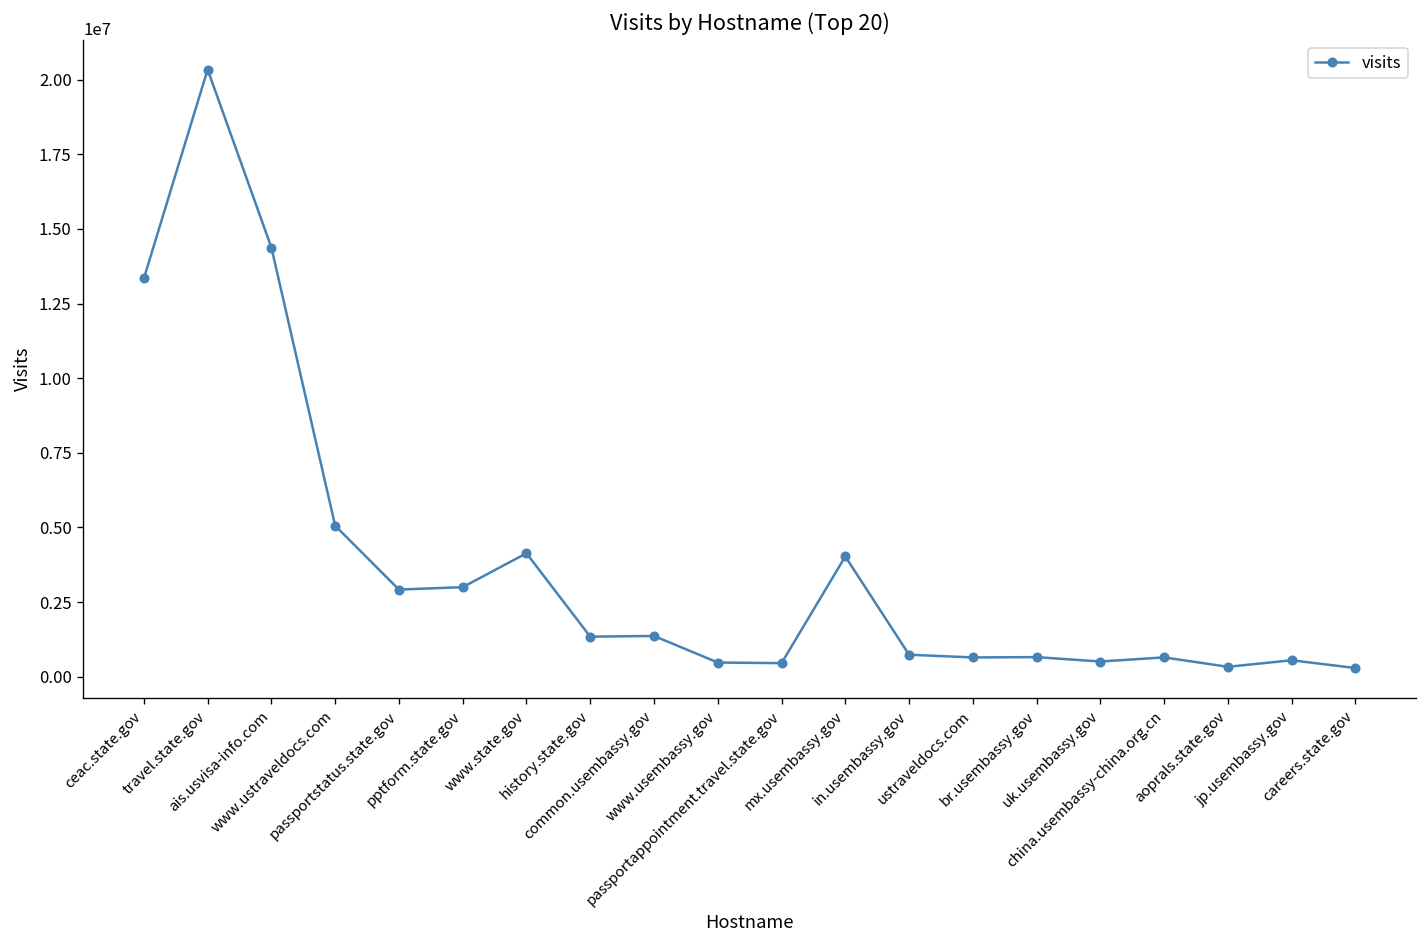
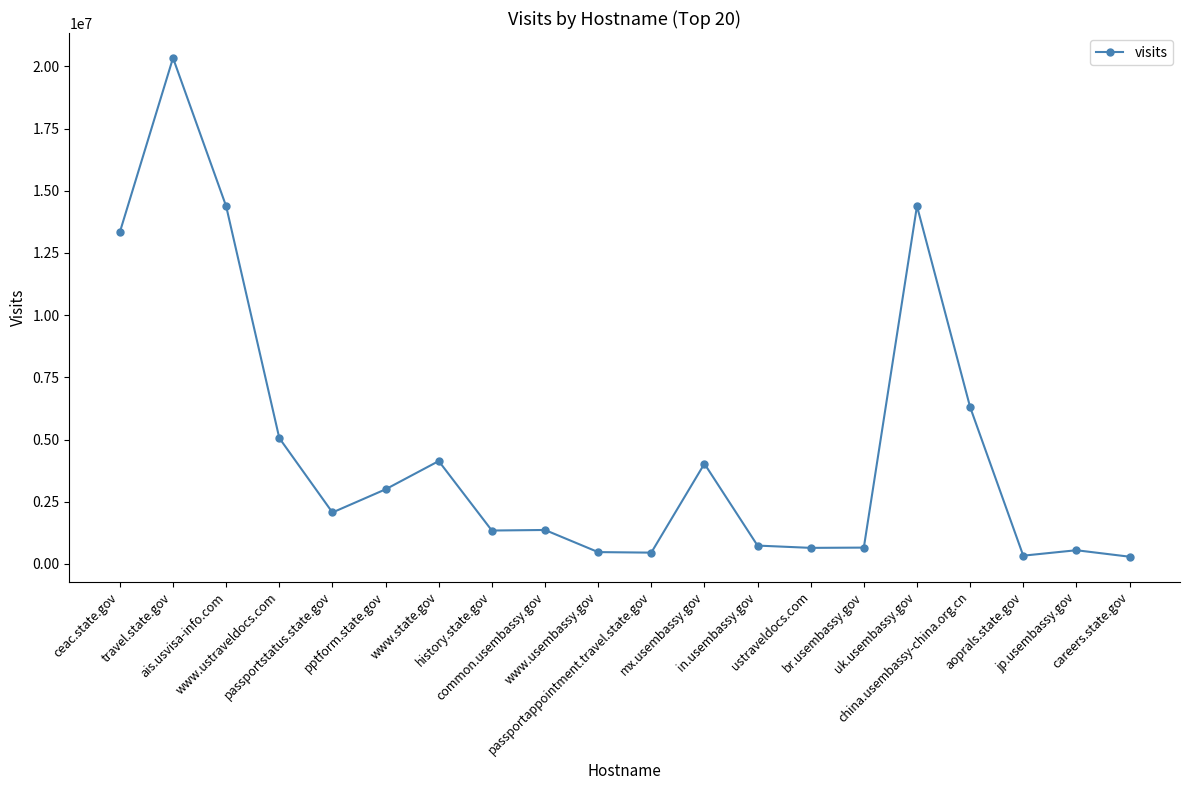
  {
    "ceac.state.gov": 13300000,
    "travel.state.gov": 20300000,
    "ais.usvisa-info.com": 14400000,
    "www.ustraveldocs.com": 5100000,
-   "passportstatus.state.gov": 2900000,
+   "passportstatus.state.gov": 2100000,
    "pptform.state.gov": 3000000,
    "www.state.gov": 4100000,
    "history.state.gov": 1300000,
    "common.usembassy.gov": 1400000,
    "www.usembassy.gov": 500000,
    "passportappointment.travel.state.gov": 500000,
    "mx.usembassy.gov": 4000000,
    "in.usembassy.gov": 700000,
    "ustraveldocs.com": 600000,
    "br.usembassy.gov": 700000,
-   "uk.usembassy.gov": 500000,
-   "china.usembassy-china.org.cn": 600000,
+   "uk.usembassy.gov": 14400000,
+   "china.usembassy-china.org.cn": 6300000,
    "aoprals.state.gov": 300000,
    "jp.usembassy.gov": 500000,
    "careers.state.gov": 300000
  }
